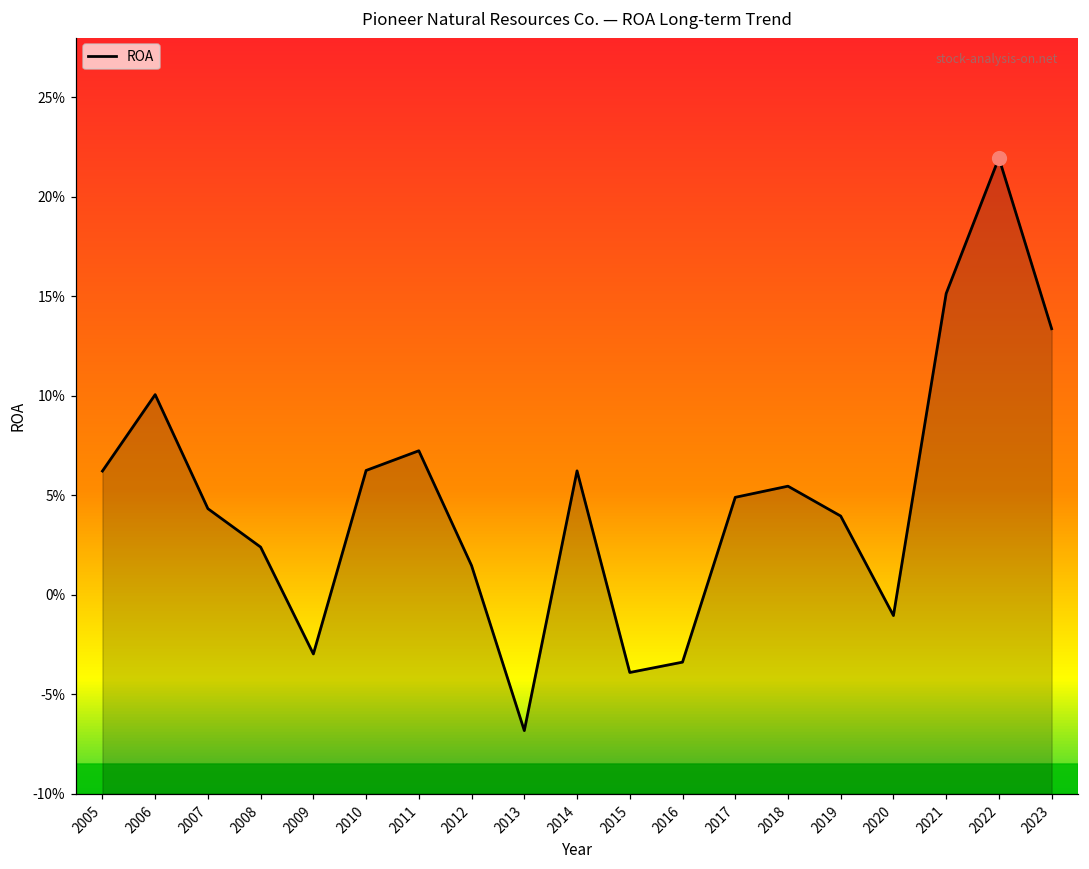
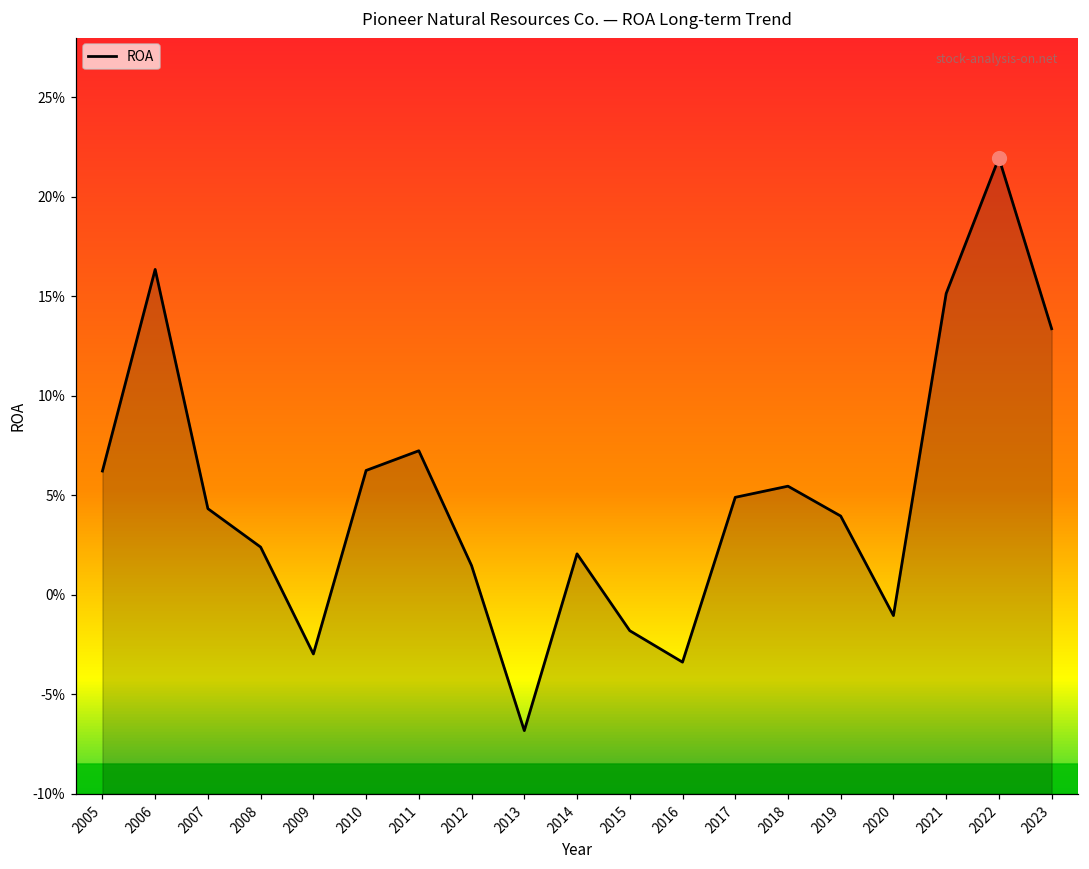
  {
    "ROA": {
      "2005": "6.2%",
-     "2006": "10.1%",
+     "2006": "16.4%",
      "2007": "4.3%",
      "2008": "2.4%",
      "2009": "-3.0%",
      "2010": "6.3%",
      "2011": "7.2%",
      "2012": "1.5%",
      "2013": "-6.8%",
-     "2014": "6.2%",
-     "2015": "-3.9%",
+     "2014": "2.1%",
+     "2015": "-1.8%",
      "2016": "-3.4%",
      "2017": "4.9%",
      "2018": "5.5%",
      "2019": "4.0%",
      "2020": "-1.0%",
      "2021": "15.1%",
      "2023": "13.4%"
    }
  }
